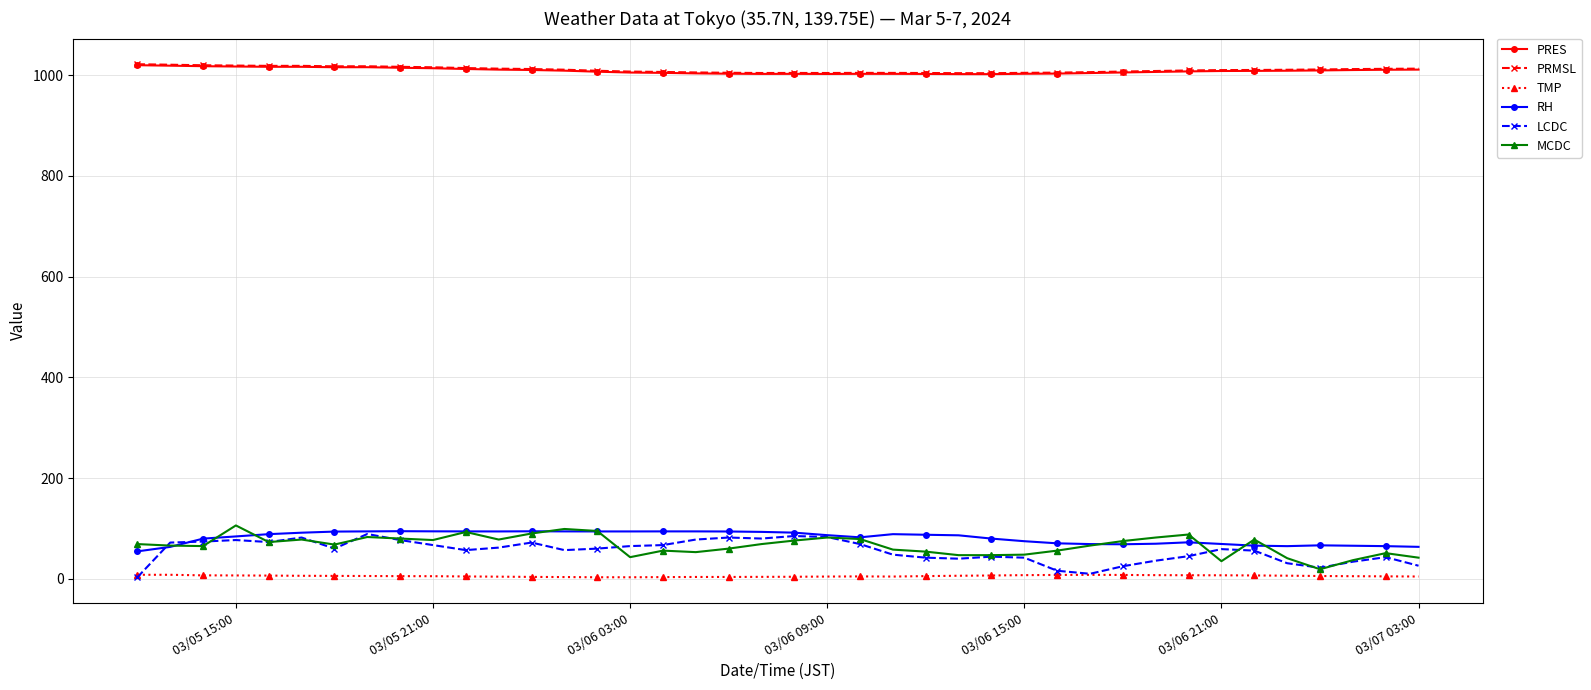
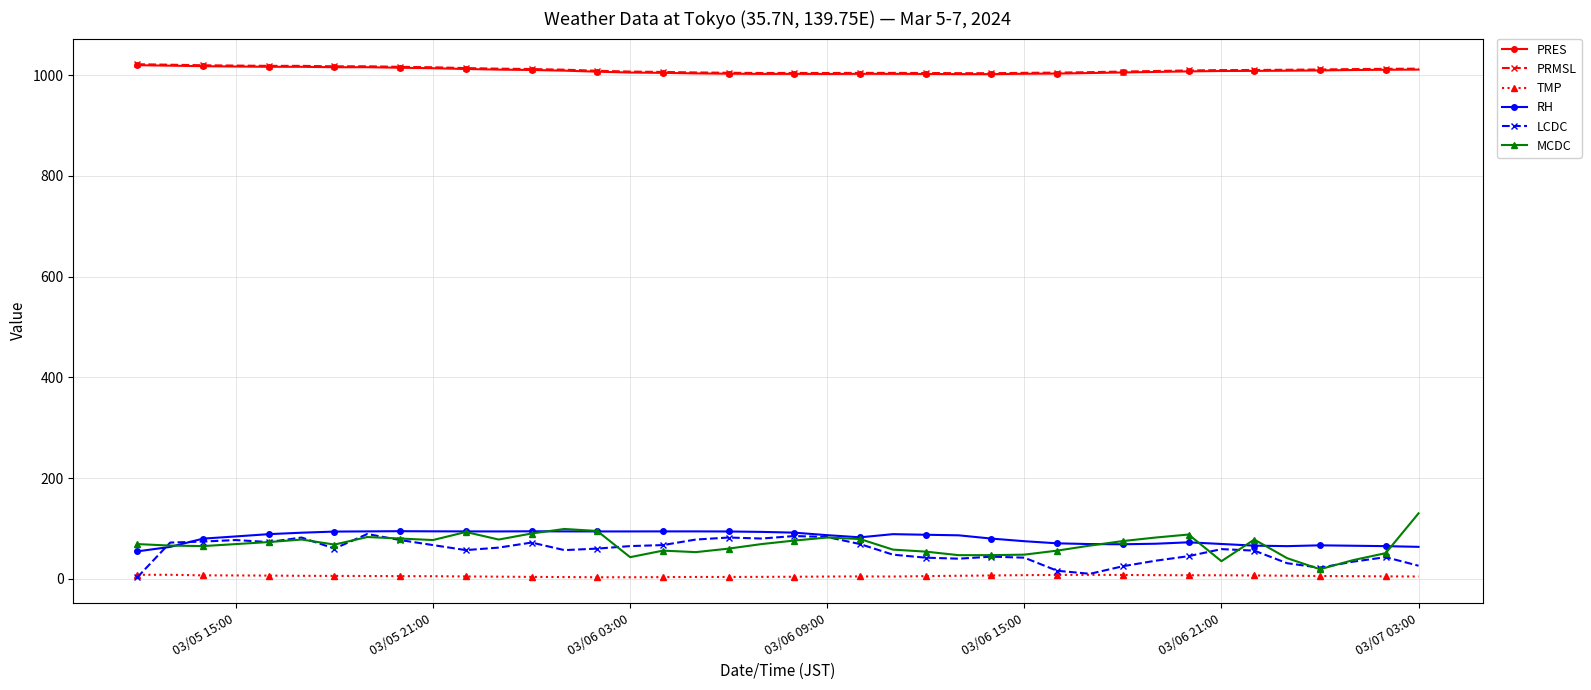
  {
    "MCDC": {
-     "03/05 15:00": 110,
+     "03/05 15:00": 70,
      "03/05 21:00": 80,
      "03/06 03:00": 40,
      "03/06 15:00": 50,
      "03/06 21:00": 40,
-     "03/07 03:00": 40
+     "03/07 03:00": 130
    }
  }
